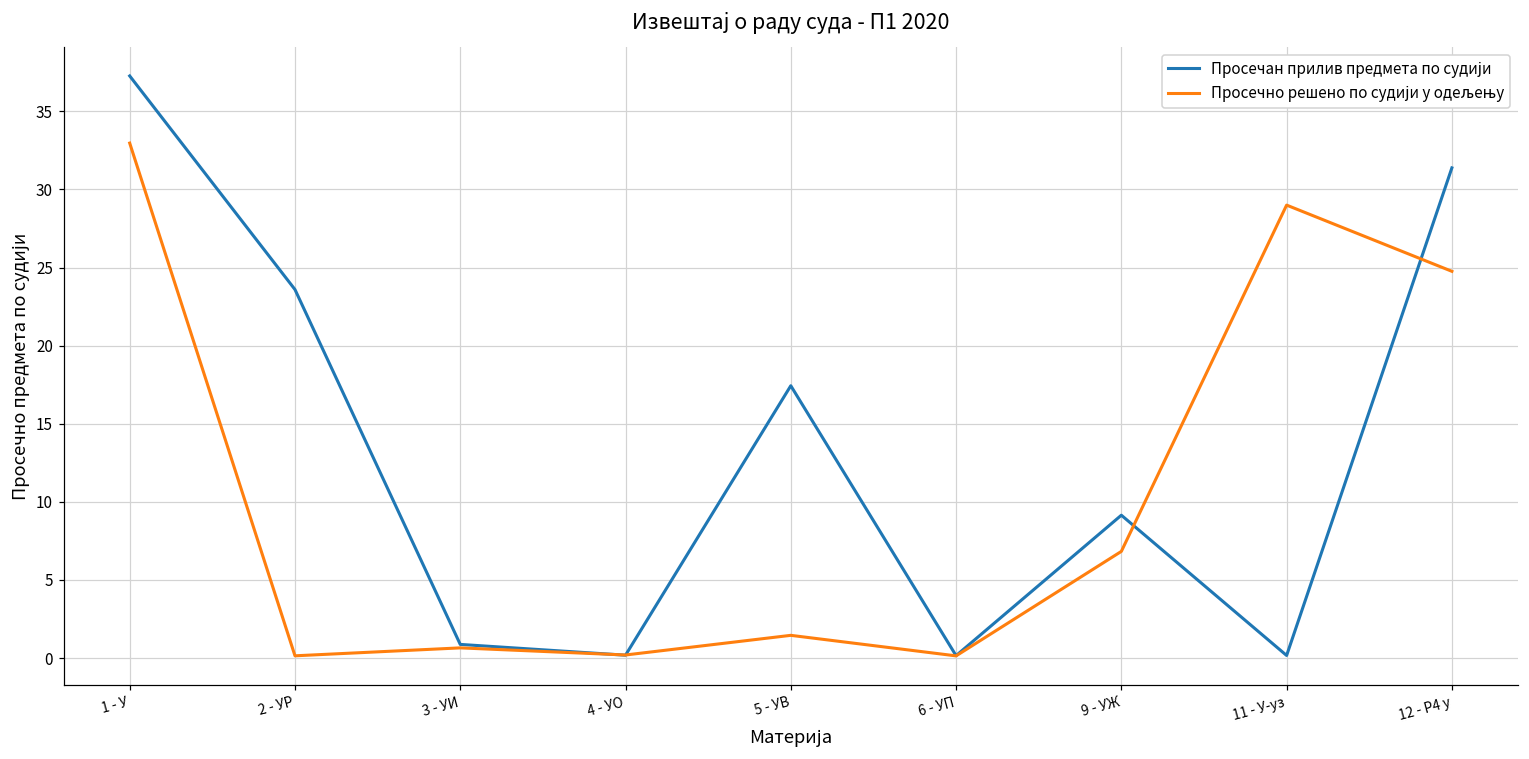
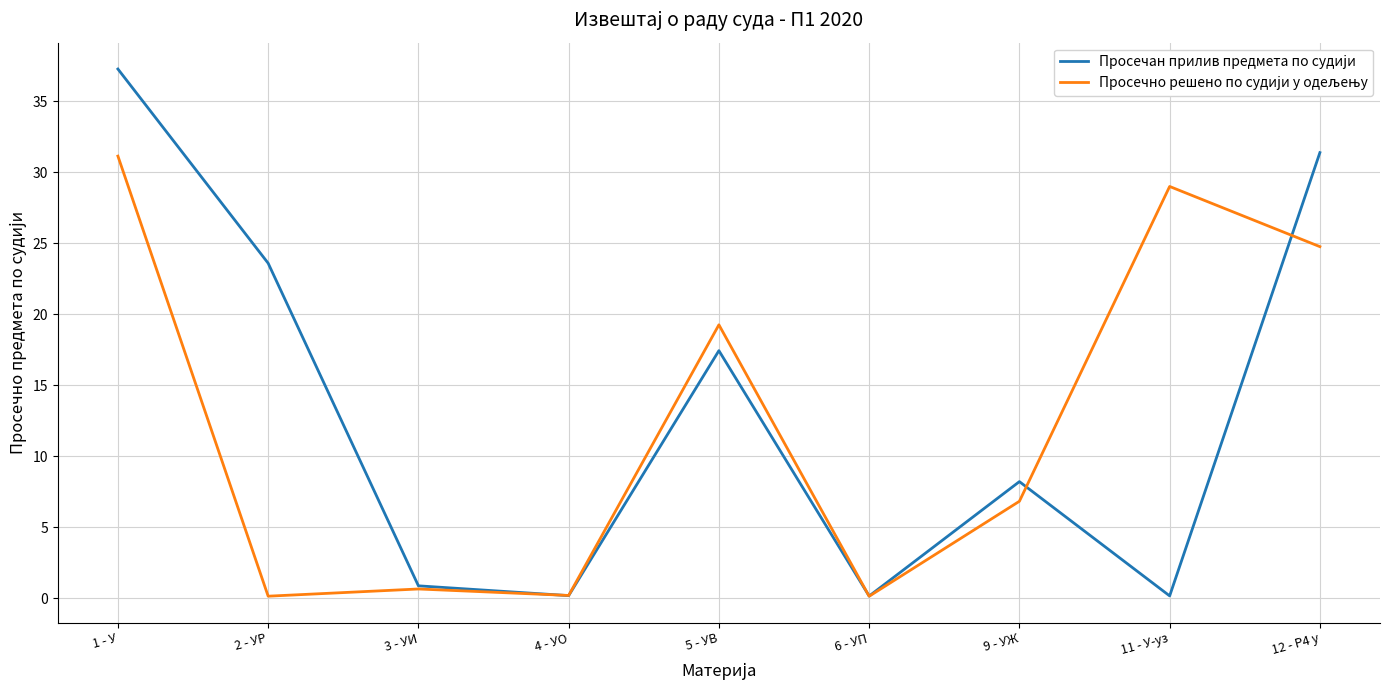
  {
    "Просечан прилив предмета по судији": {
      "1 - У": 37.3,
      "2 - УР": 23.6,
      "3 - УИ": 0.9,
      "5 - УВ": 17.4,
-     "9 - УЖ": 9.1,
+     "9 - УЖ": 8.2,
      "11 - У-уз": 0.2,
      "12 - Р4 у": 31.4
    },
    "Просечно решено по судији у одељењу": {
-     "1 - У": 33.0,
+     "1 - У": 31.1,
      "2 - УР": 0.1,
      "3 - УИ": 0.7,
-     "5 - УВ": 1.5,
+     "5 - УВ": 19.3,
      "9 - УЖ": 6.8,
      "11 - У-уз": 29.0,
      "12 - Р4 у": 24.8
    }
  }
